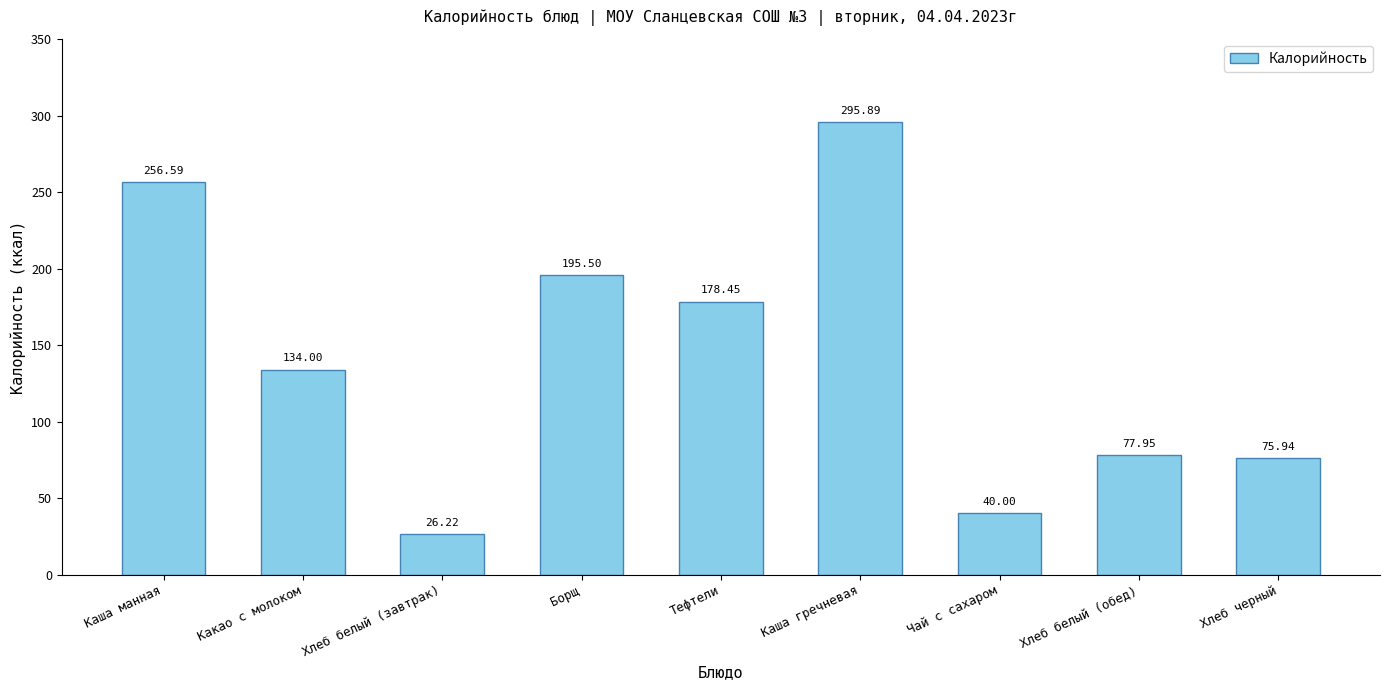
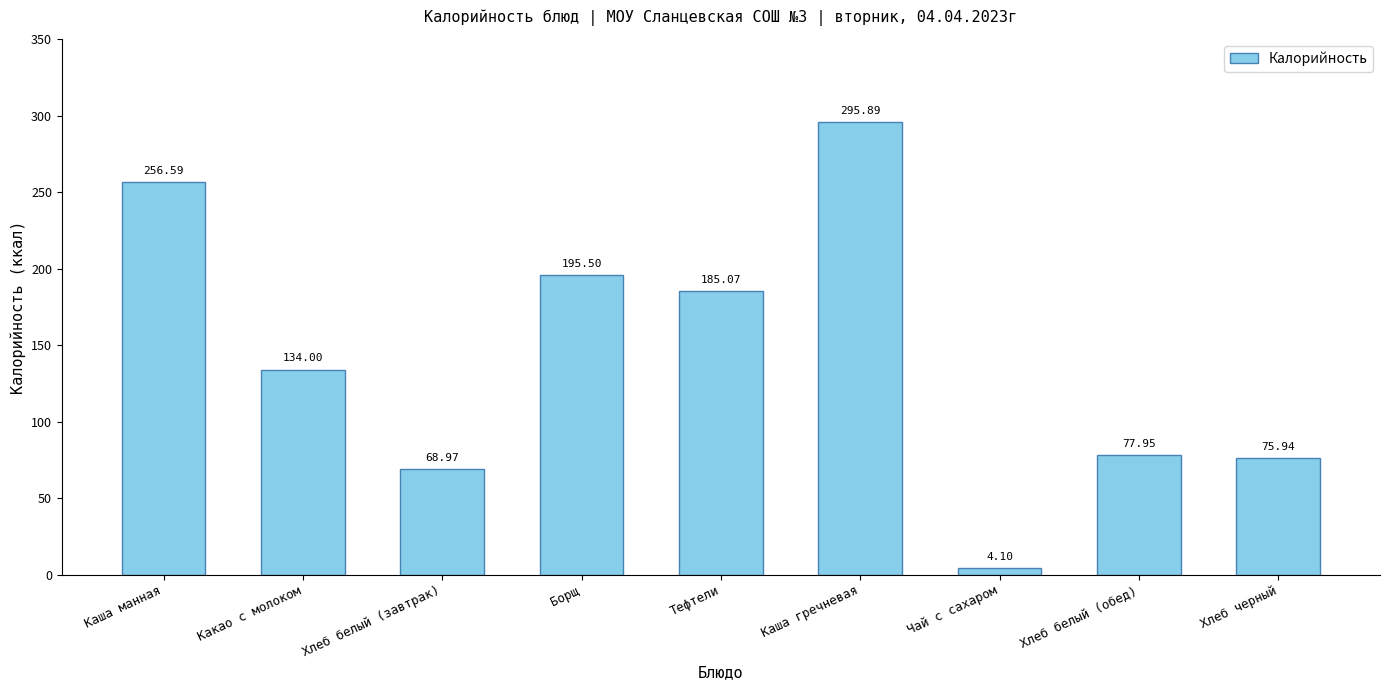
  {
    "Каша манная": 256.59,
    "Какао с молоком": 134.00,
-   "Хлеб белый (завтрак)": 26.22,
+   "Хлеб белый (завтрак)": 68.97,
    "Борщ": 195.50,
-   "Тефтели": 178.45,
+   "Тефтели": 185.07,
    "Каша гречневая": 295.89,
-   "Чай с сахаром": 40.00,
+   "Чай с сахаром": 4.10,
    "Хлеб белый (обед)": 77.95,
    "Хлеб черный": 75.94
  }
